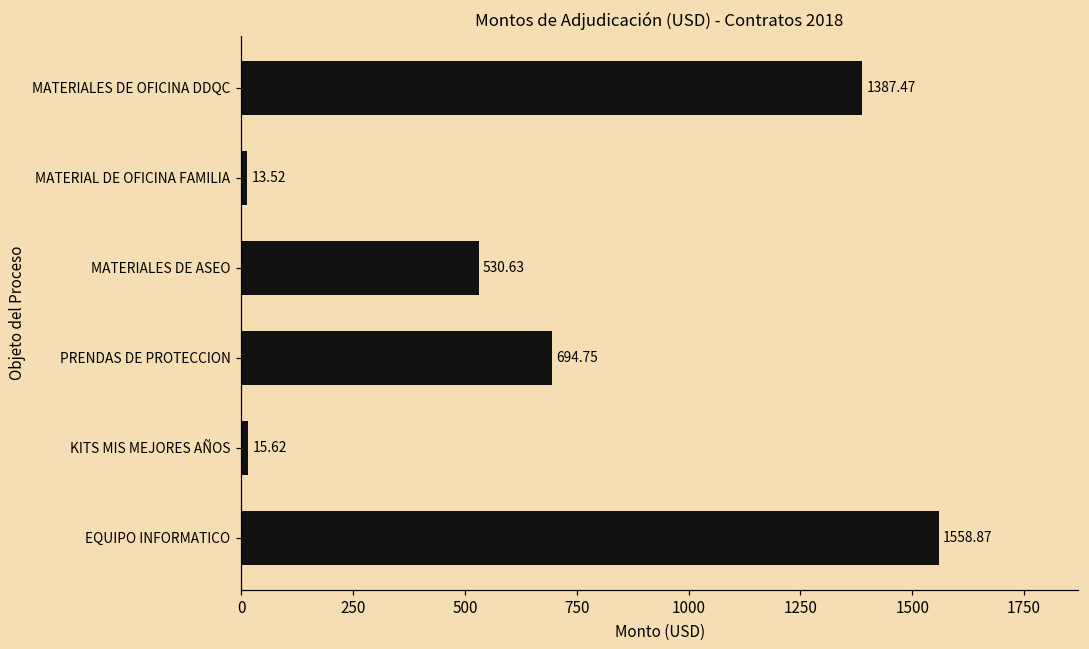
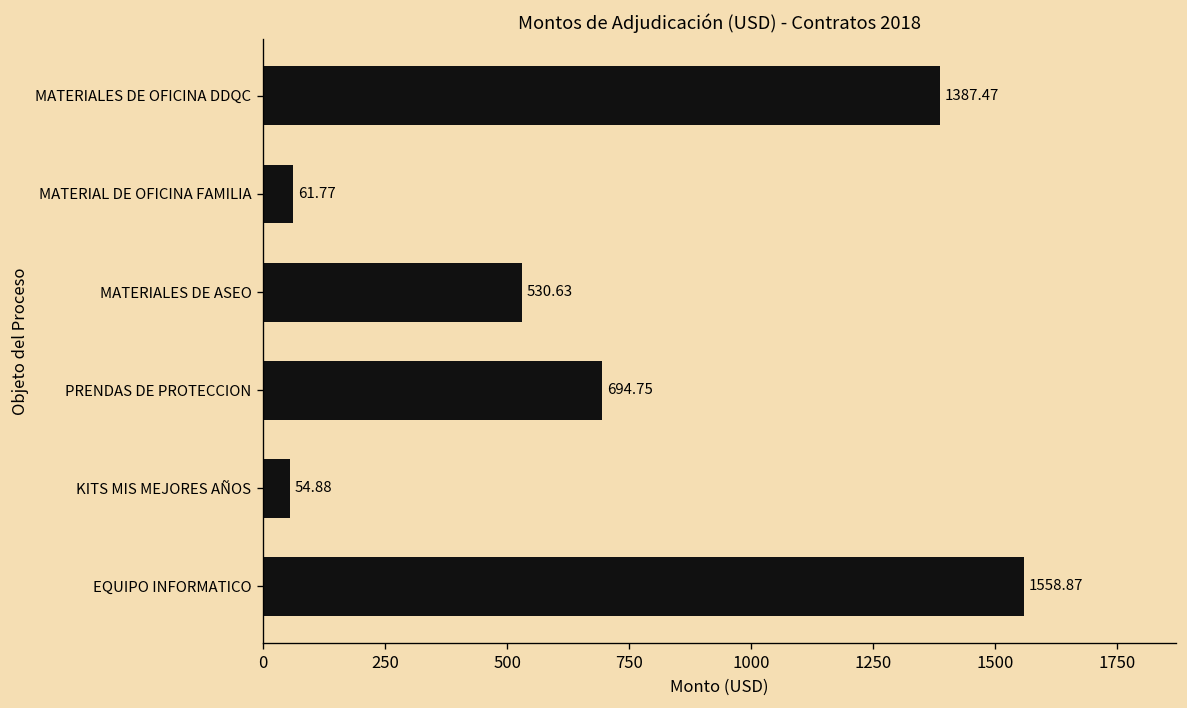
  {
    "MATERIALES DE OFICINA DDQC": 1387.47,
-   "MATERIAL DE OFICINA FAMILIA": 13.52,
+   "MATERIAL DE OFICINA FAMILIA": 61.77,
    "MATERIALES DE ASEO": 530.63,
    "PRENDAS DE PROTECCION": 694.75,
-   "KITS MIS MEJORES AÑOS": 15.62,
+   "KITS MIS MEJORES AÑOS": 54.88,
    "EQUIPO INFORMATICO": 1558.87
  }
